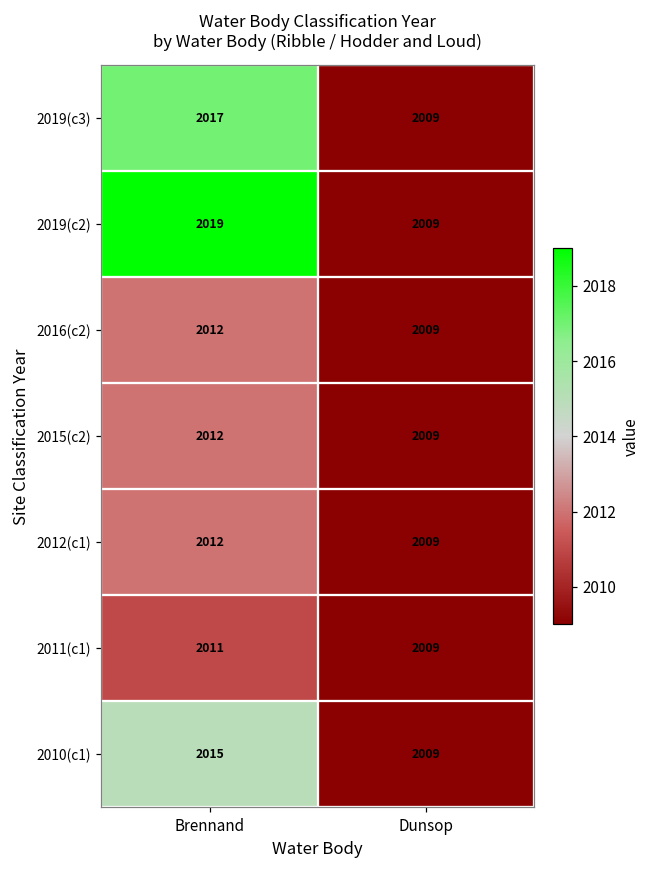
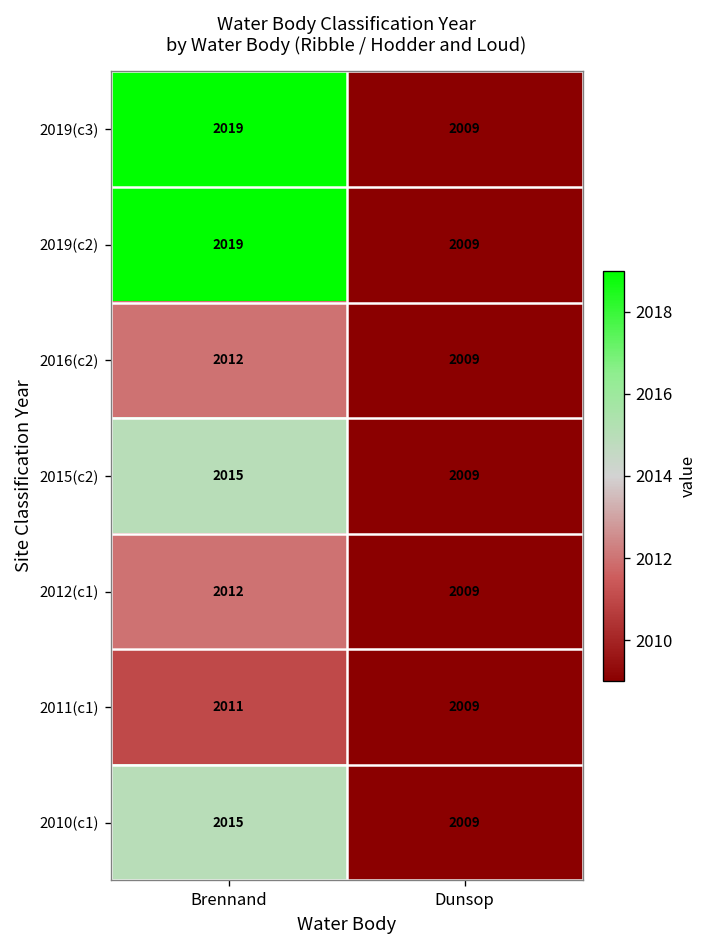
  {
    "2019(c3)": {
-     "Brennand": 2017,
+     "Brennand": 2019,
      "Dunsop": 2009
    },
    "2019(c2)": {
      "Brennand": 2019,
      "Dunsop": 2009
    },
    "2016(c2)": {
      "Brennand": 2012,
      "Dunsop": 2009
    },
    "2015(c2)": {
-     "Brennand": 2012,
+     "Brennand": 2015,
      "Dunsop": 2009
    },
    "2012(c1)": {
      "Brennand": 2012,
      "Dunsop": 2009
    },
    "2011(c1)": {
      "Brennand": 2011,
      "Dunsop": 2009
    },
    "2010(c1)": {
      "Brennand": 2015,
      "Dunsop": 2009
    }
  }
